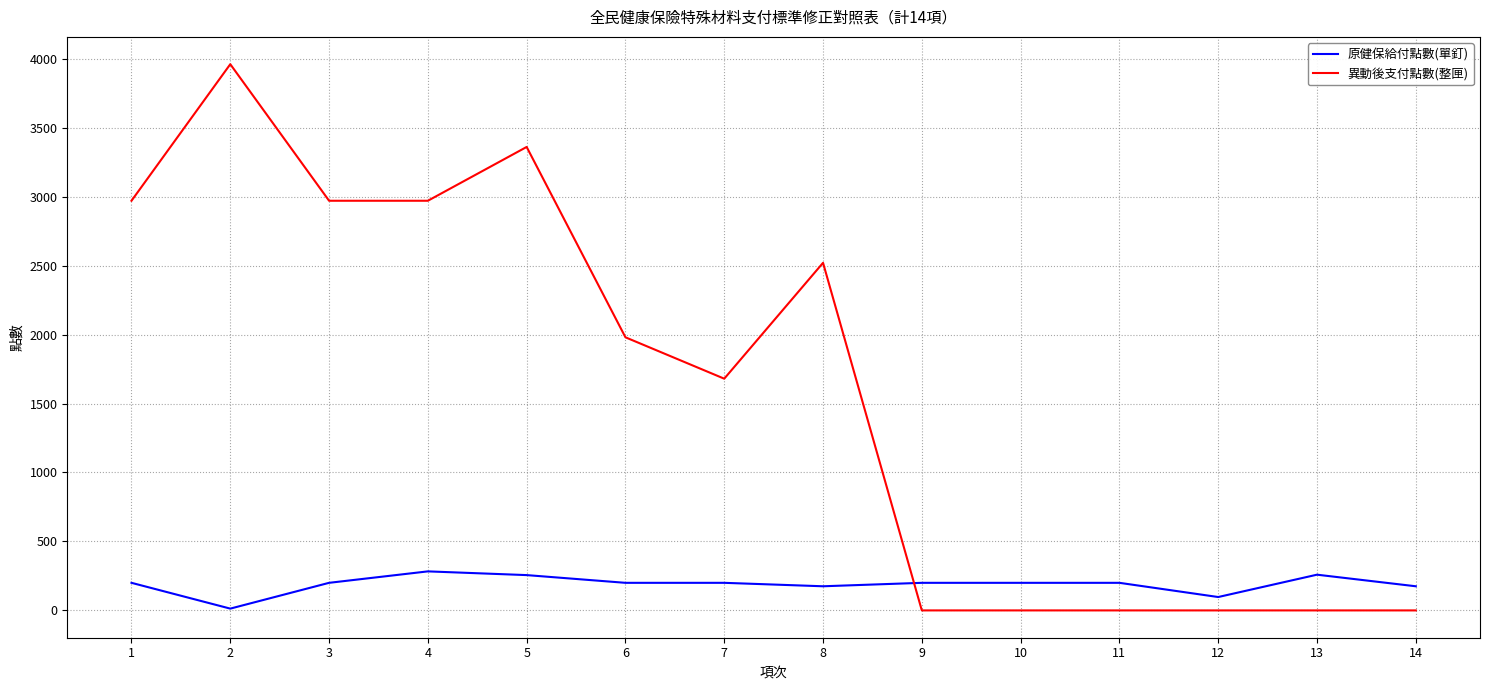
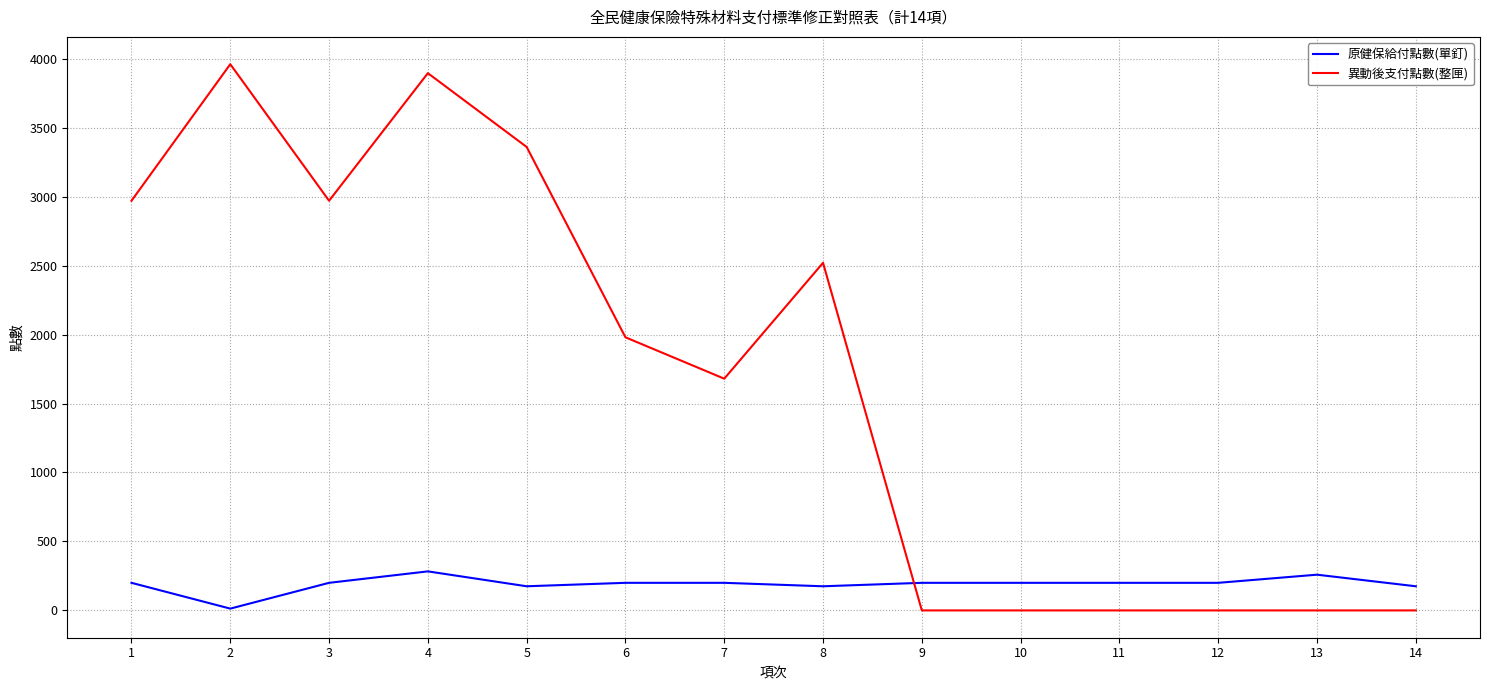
  {
    "原健保給付點數(單釘)": {
      "1": 200,
      "2": 10,
      "3": 200,
      "4": 280,
-     "5": 260,
+     "5": 180,
      "6": 200,
      "7": 200,
      "8": 180,
      "9": 200,
      "10": 200,
      "11": 200,
-     "12": 100,
+     "12": 200,
      "13": 260,
      "14": 180
    },
    "異動後支付點數(整匣)": {
      "1": 2970,
      "2": 3960,
      "3": 2970,
-     "4": 2970,
+     "4": 3900,
      "5": 3360,
      "6": 1980,
      "7": 1680,
      "8": 2520,
      "9": 0,
      "10": 0,
      "11": 0,
      "12": 0,
      "13": 0,
      "14": 0
    }
  }
